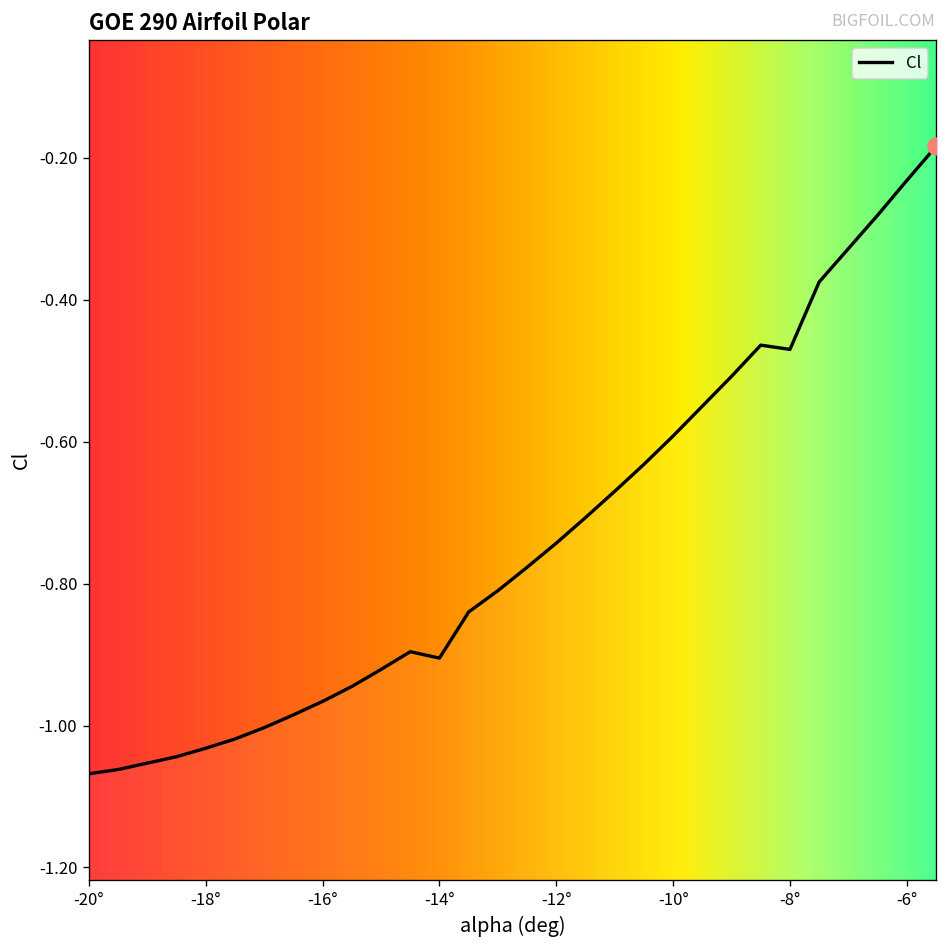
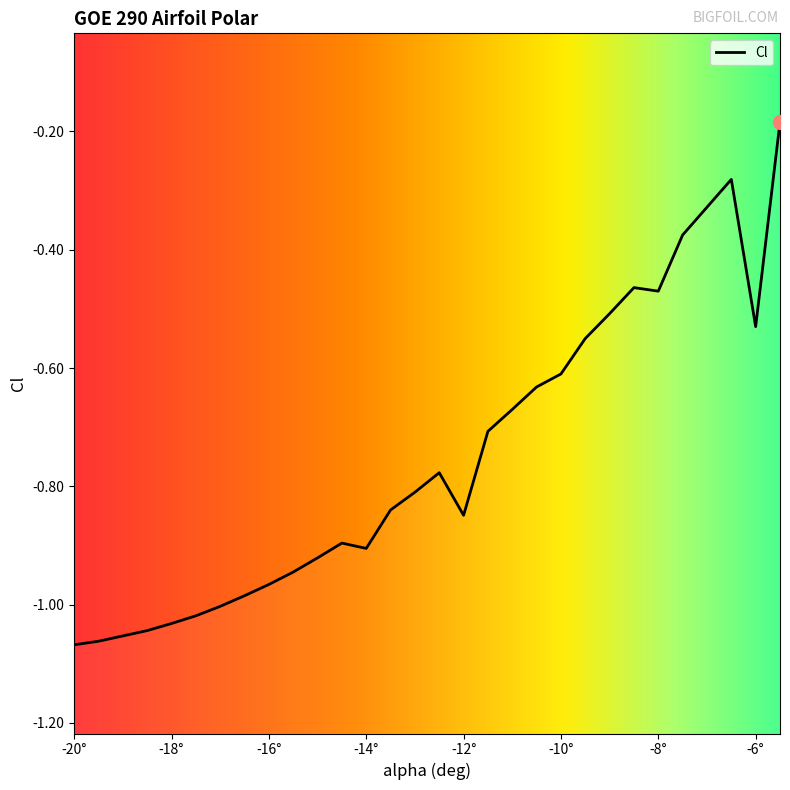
  {
    "Cl": {
      "-20°": -1.07,
      "-18°": -1.03,
      "-16°": -0.97,
      "-14°": -0.91,
-     "-12°": -0.74,
-     "-10°": -0.59,
+     "-12°": -0.85,
+     "-10°": -0.61,
      "-8°": -0.47,
-     "-6°": -0.23
+     "-6°": -0.53
    }
  }
